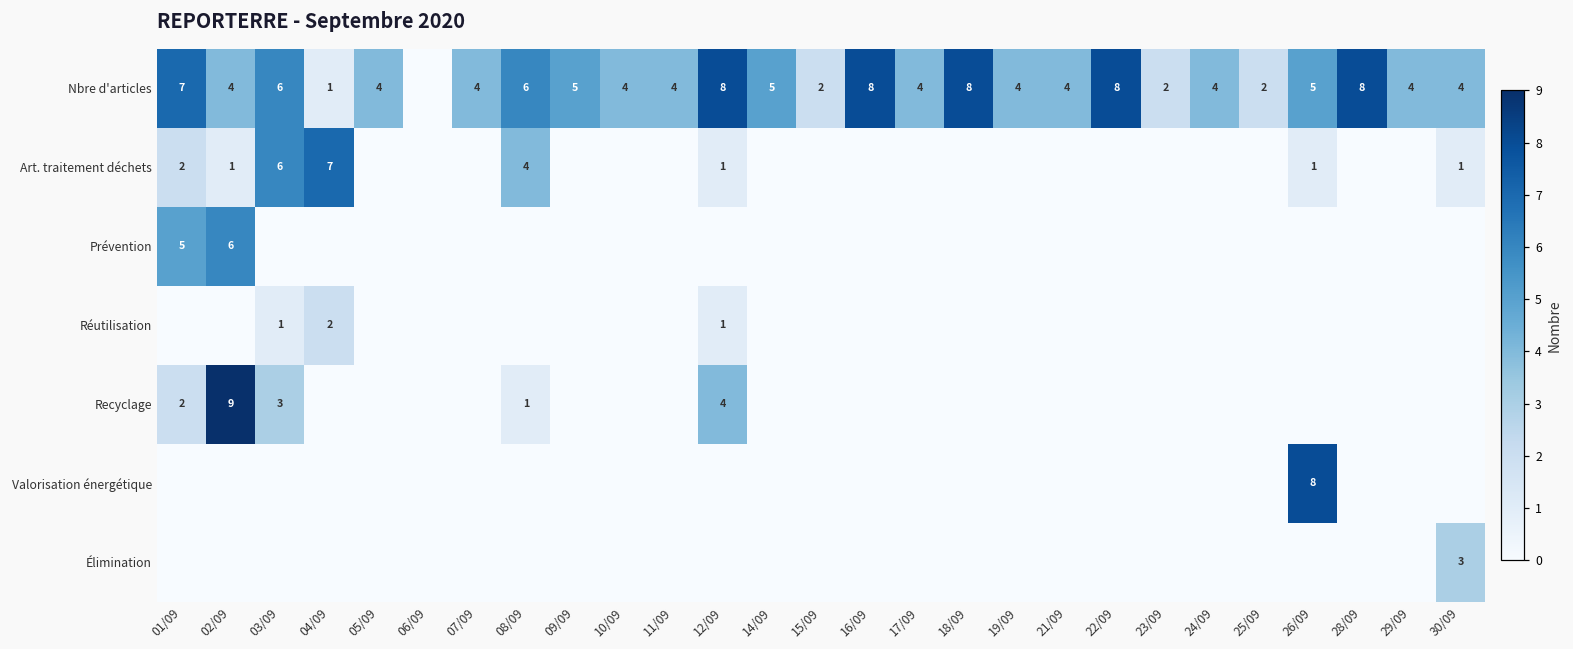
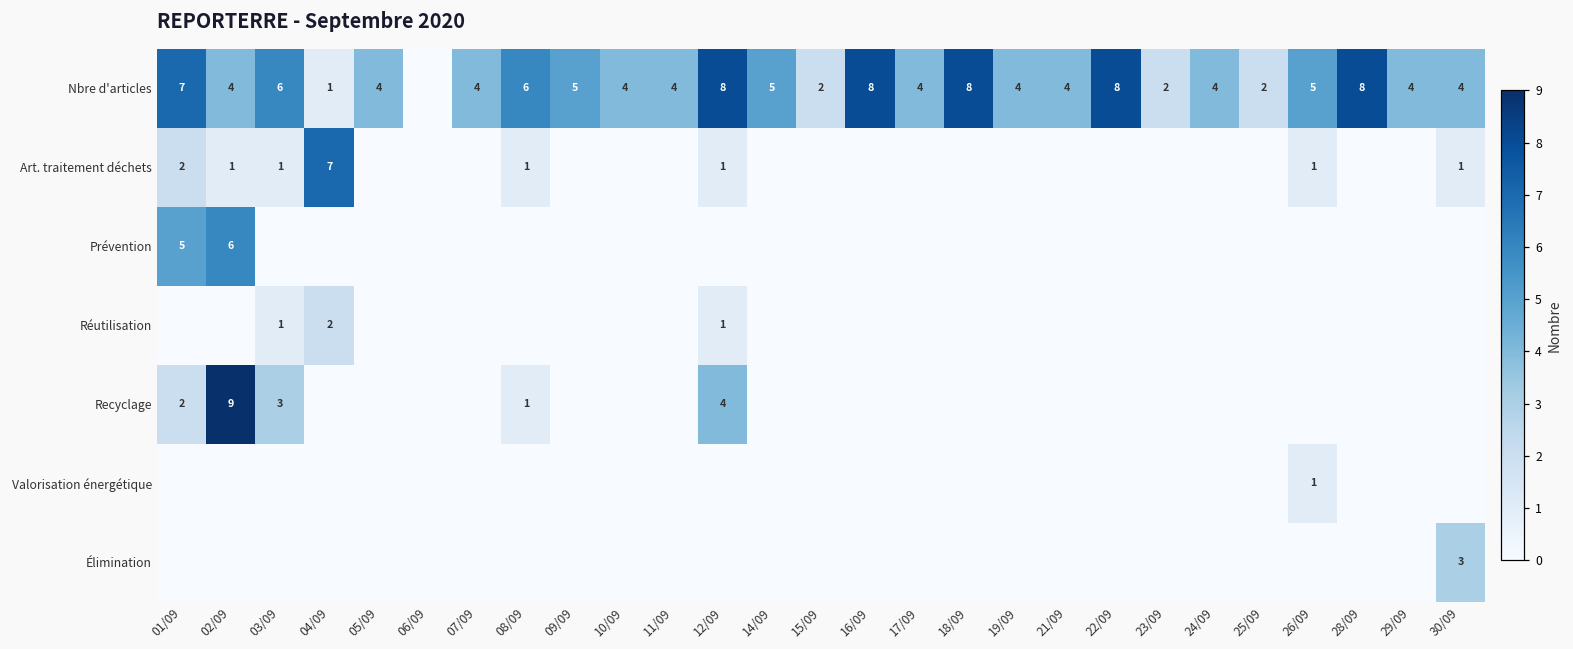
  {
    "Nbre d'articles": {
      "01/09": 7,
      "02/09": 4,
      "03/09": 6,
      "04/09": 1,
      "05/09": 4,
      "07/09": 4,
      "08/09": 6,
      "09/09": 5,
      "10/09": 4,
      "11/09": 4,
      "12/09": 8,
      "14/09": 5,
      "15/09": 2,
      "16/09": 8,
      "17/09": 4,
      "18/09": 8,
      "19/09": 4,
      "21/09": 4,
      "22/09": 8,
      "23/09": 2,
      "24/09": 4,
      "25/09": 2,
      "26/09": 5,
      "28/09": 8,
      "29/09": 4,
      "30/09": 4
    },
    "Art. traitement déchets": {
      "01/09": 2,
      "02/09": 1,
-     "03/09": 6,
+     "03/09": 1,
      "04/09": 7,
-     "08/09": 4,
+     "08/09": 1,
      "12/09": 1,
      "26/09": 1,
      "30/09": 1
    },
    "Prévention": {
      "01/09": 5,
      "02/09": 6
    },
    "Réutilisation": {
      "03/09": 1,
      "04/09": 2,
      "12/09": 1
    },
    "Recyclage": {
      "01/09": 2,
      "02/09": 9,
      "03/09": 3,
      "08/09": 1,
      "12/09": 4
    },
    "Valorisation énergétique": {
-     "26/09": 8
+     "26/09": 1
    },
    "Élimination": {
      "30/09": 3
    }
  }
